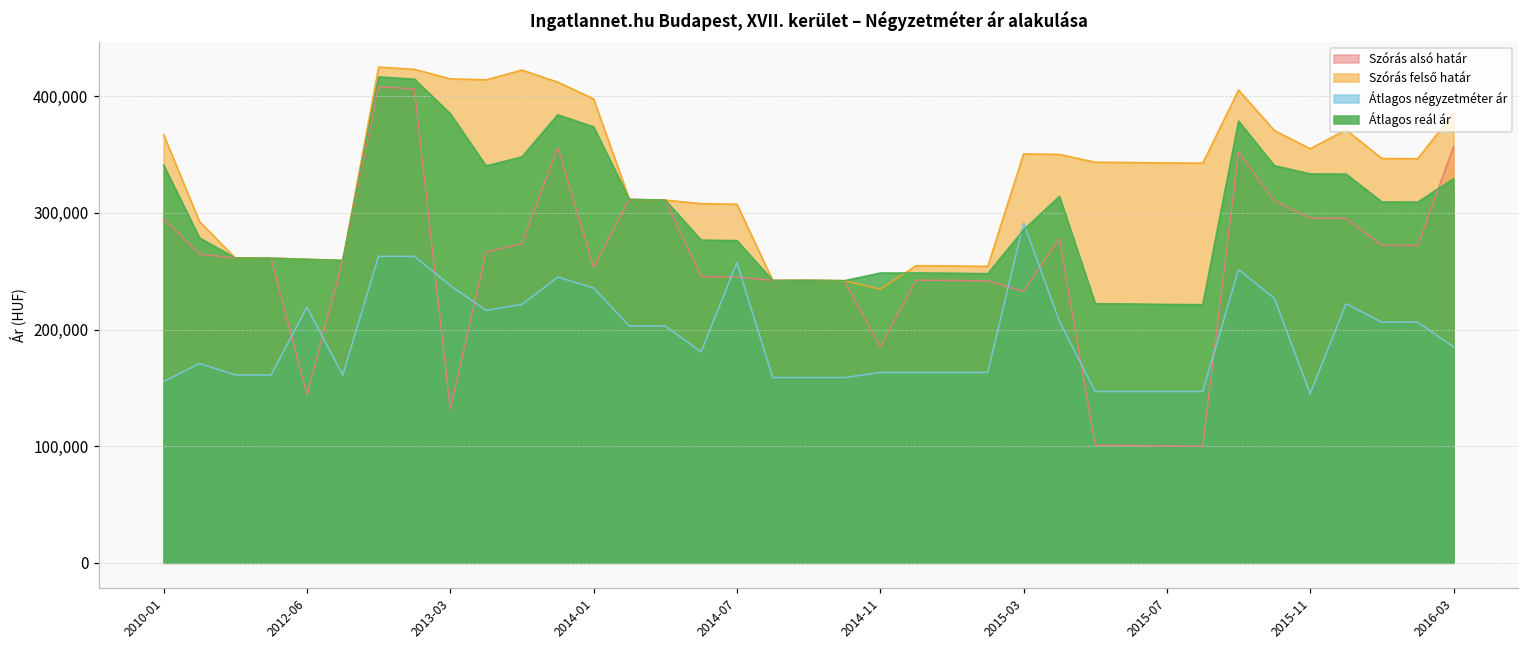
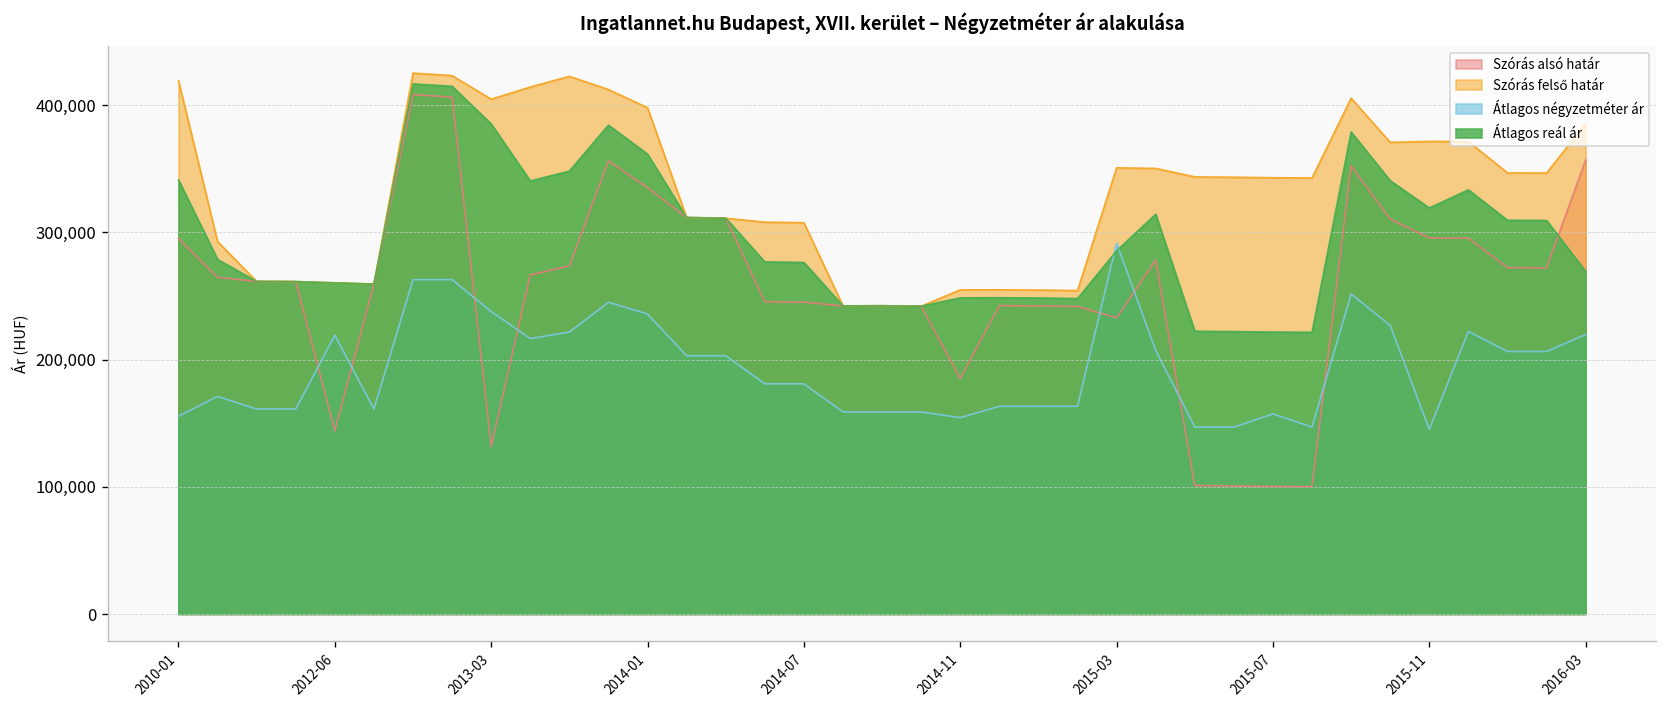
  {
    "Szórás alsó határ": {
      "2010-01": "295,000",
      "2012-06": "144,000",
      "2013-03": "132,000",
-     "2014-01": "253,000",
+     "2014-01": "335,000",
      "2014-07": "245,000",
      "2014-11": "185,000",
      "2015-03": "233,000",
      "2015-07": "100,000",
      "2015-11": "296,000",
      "2016-03": "357,000"
    },
    "Szórás felső határ": {
-     "2010-01": "367,000",
-     "2013-03": "415,000",
+     "2010-01": "419,000",
+     "2013-03": "405,000",
      "2014-01": "398,000",
      "2014-07": "308,000",
-     "2014-11": "235,000",
+     "2014-11": "255,000",
      "2015-03": "351,000",
      "2015-07": "343,000",
-     "2015-11": "355,000"
+     "2015-11": "371,000"
    },
    "Átlagos négyzetméter ár": {
      "2010-01": "155,000",
      "2012-06": "219,000",
      "2013-03": "238,000",
      "2014-01": "236,000",
-     "2014-07": "257,000",
-     "2014-11": "163,000",
+     "2014-07": "181,000",
+     "2014-11": "154,000",
      "2015-03": "291,000",
-     "2015-07": "147,000",
+     "2015-07": "157,000",
      "2015-11": "145,000",
-     "2016-03": "185,000"
+     "2016-03": "220,000"
    },
    "Átlagos reál ár": {
      "2010-01": "341,000",
      "2013-03": "385,000",
-     "2014-01": "374,000",
+     "2014-01": "361,000",
      "2014-07": "276,000",
      "2014-11": "248,000",
      "2015-03": "285,000",
      "2015-07": "222,000",
-     "2015-11": "334,000",
-     "2016-03": "329,000"
+     "2015-11": "319,000",
+     "2016-03": "269,000"
    }
  }
